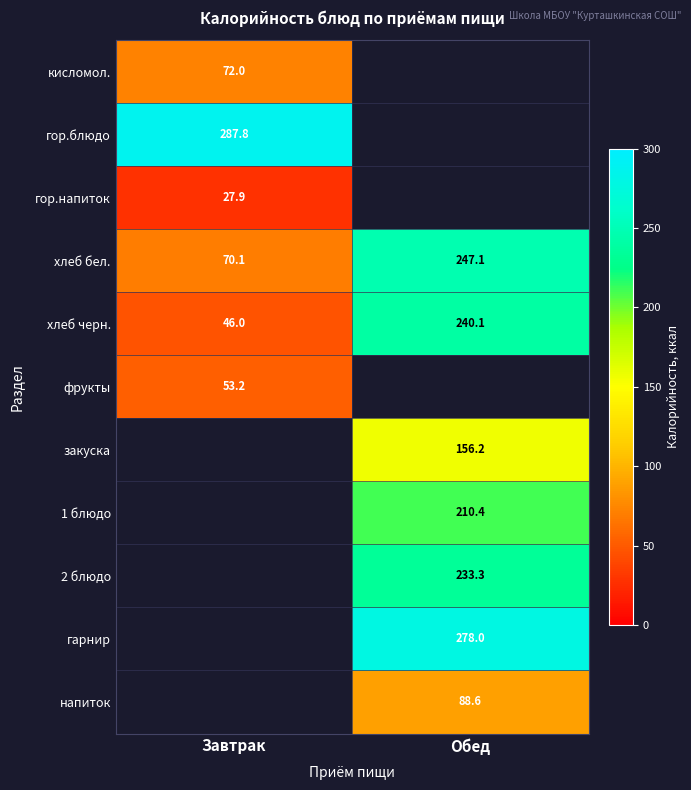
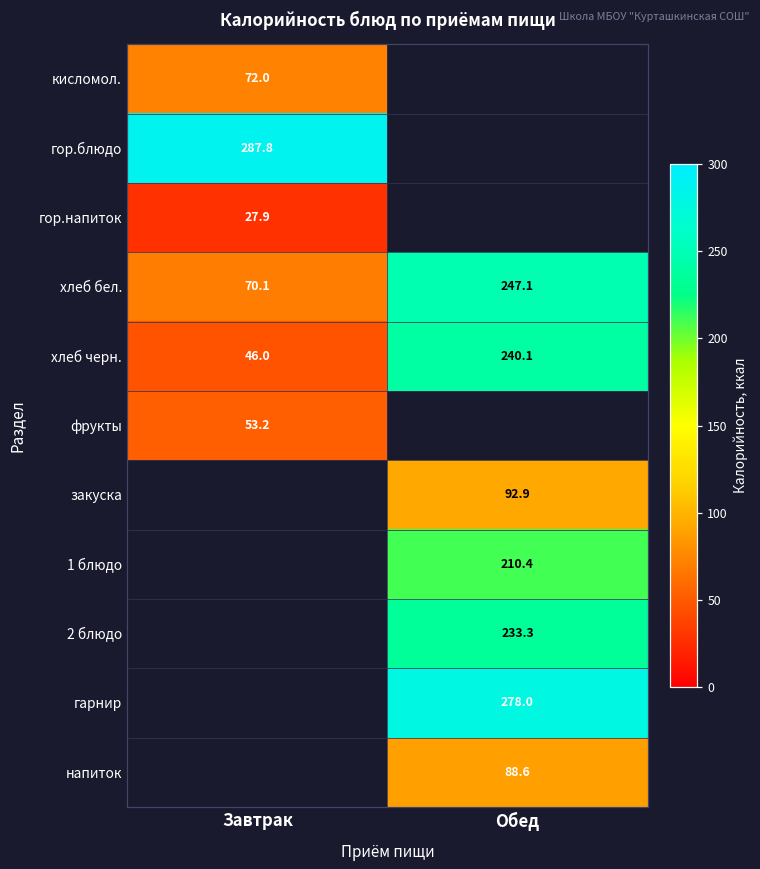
  {
    "кисломол.": {
      "Завтрак": 72.0
    },
    "гор.блюдо": {
      "Завтрак": 287.8
    },
    "гор.напиток": {
      "Завтрак": 27.9
    },
    "хлеб бел.": {
      "Завтрак": 70.1,
      "Обед": 247.1
    },
    "хлеб черн.": {
      "Завтрак": 46.0,
      "Обед": 240.1
    },
    "фрукты": {
      "Завтрак": 53.2
    },
    "закуска": {
-     "Обед": 156.2
+     "Обед": 92.9
    },
    "1 блюдо": {
      "Обед": 210.4
    },
    "2 блюдо": {
      "Обед": 233.3
    },
    "гарнир": {
      "Обед": 278.0
    },
    "напиток": {
      "Обед": 88.6
    }
  }
